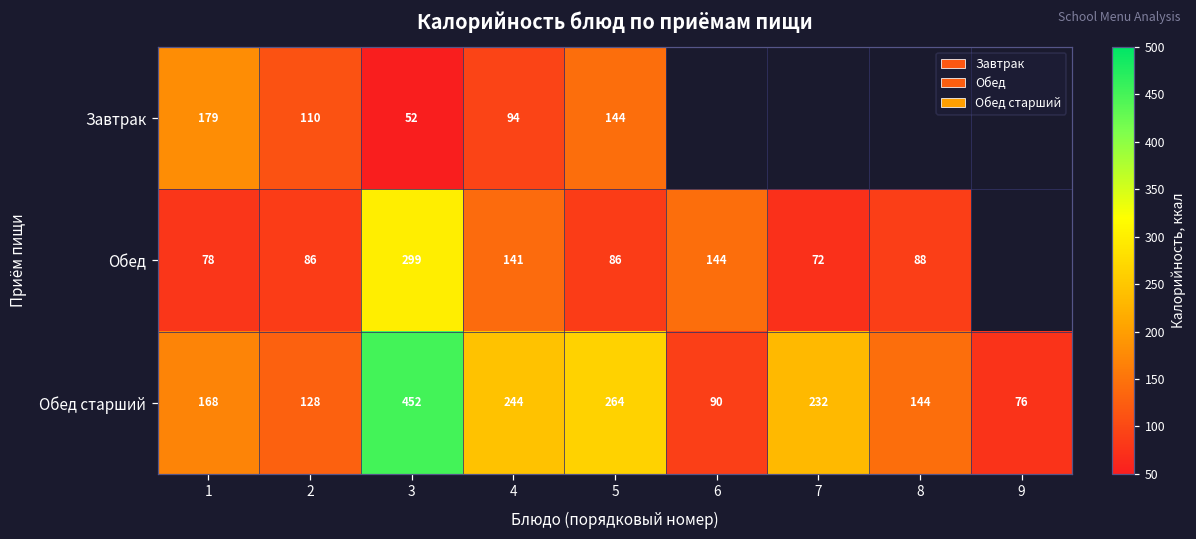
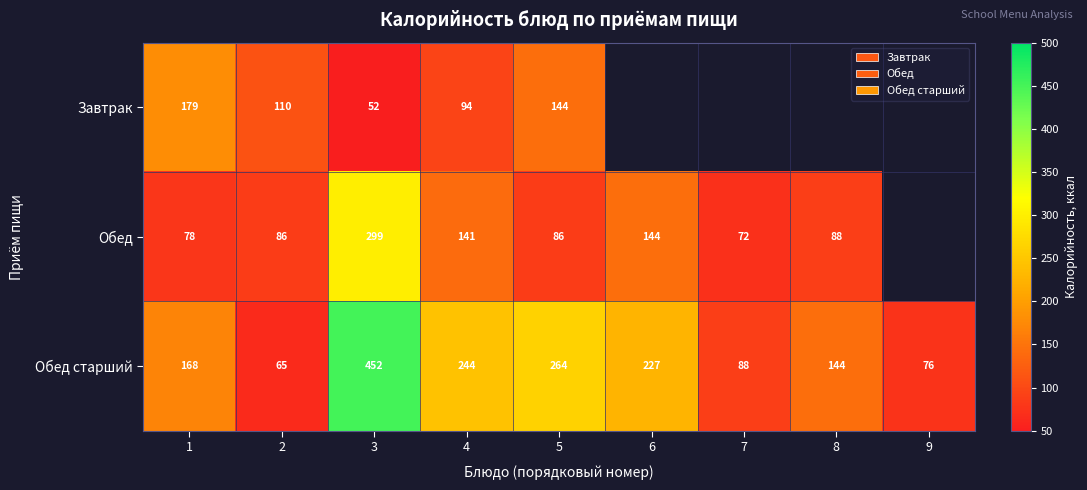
  {
    "Завтрак": {
      "1": 179,
      "2": 110,
      "3": 52,
      "4": 94,
      "5": 144
    },
    "Обед": {
      "1": 78,
      "2": 86,
      "3": 299,
      "4": 141,
      "5": 86,
      "6": 144,
      "7": 72,
      "8": 88
    },
    "Обед старший": {
      "1": 168,
-     "2": 128,
+     "2": 65,
      "3": 452,
      "4": 244,
      "5": 264,
-     "6": 90,
-     "7": 232,
+     "6": 227,
+     "7": 88,
      "8": 144,
      "9": 76
    }
  }
